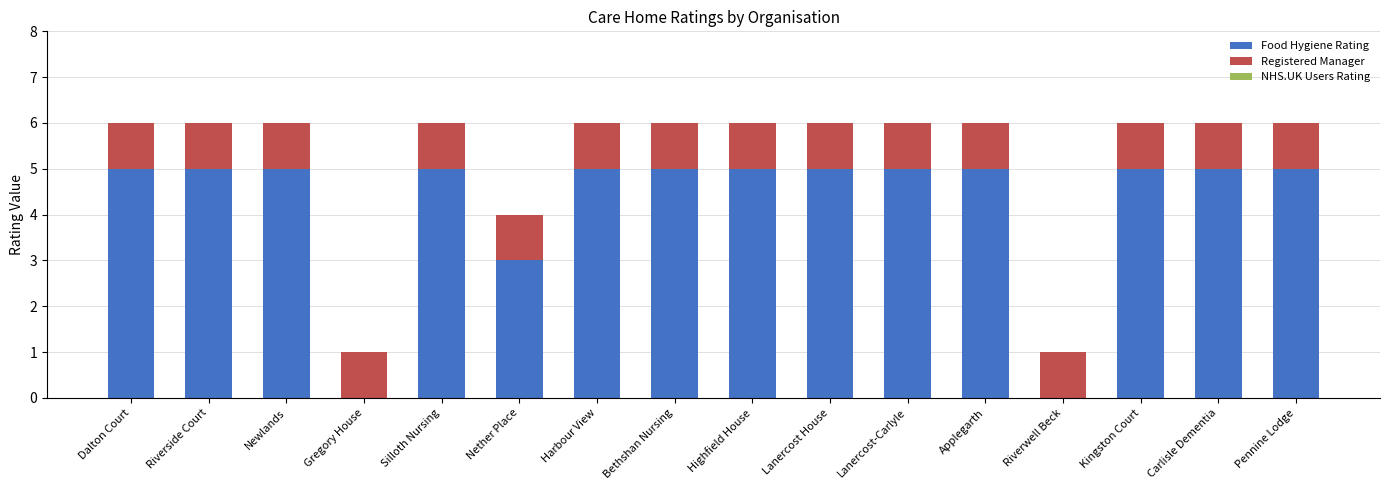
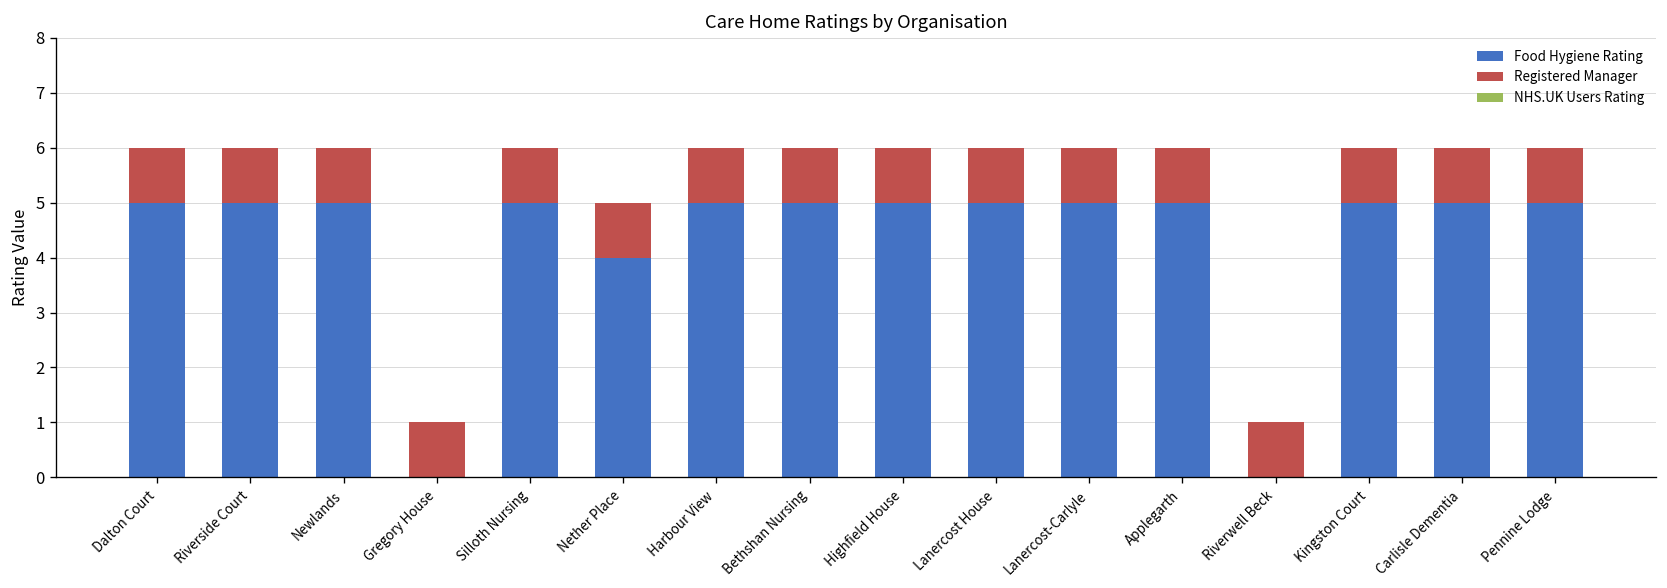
  {
    "Food Hygiene Rating": {
      "Dalton Court": 5,
      "Riverside Court": 5,
      "Newlands": 5,
      "Gregory House": 0,
      "Silloth Nursing": 5,
-     "Nether Place": 3,
+     "Nether Place": 4,
      "Harbour View": 5,
      "Bethshan Nursing": 5,
      "Highfield House": 5,
      "Lanercost House": 5,
      "Lanercost-Carlyle": 5,
      "Applegarth": 5,
      "Riverwell Beck": 0,
      "Kingston Court": 5,
      "Carlisle Dementia": 5,
      "Pennine Lodge": 5
    }
  }
